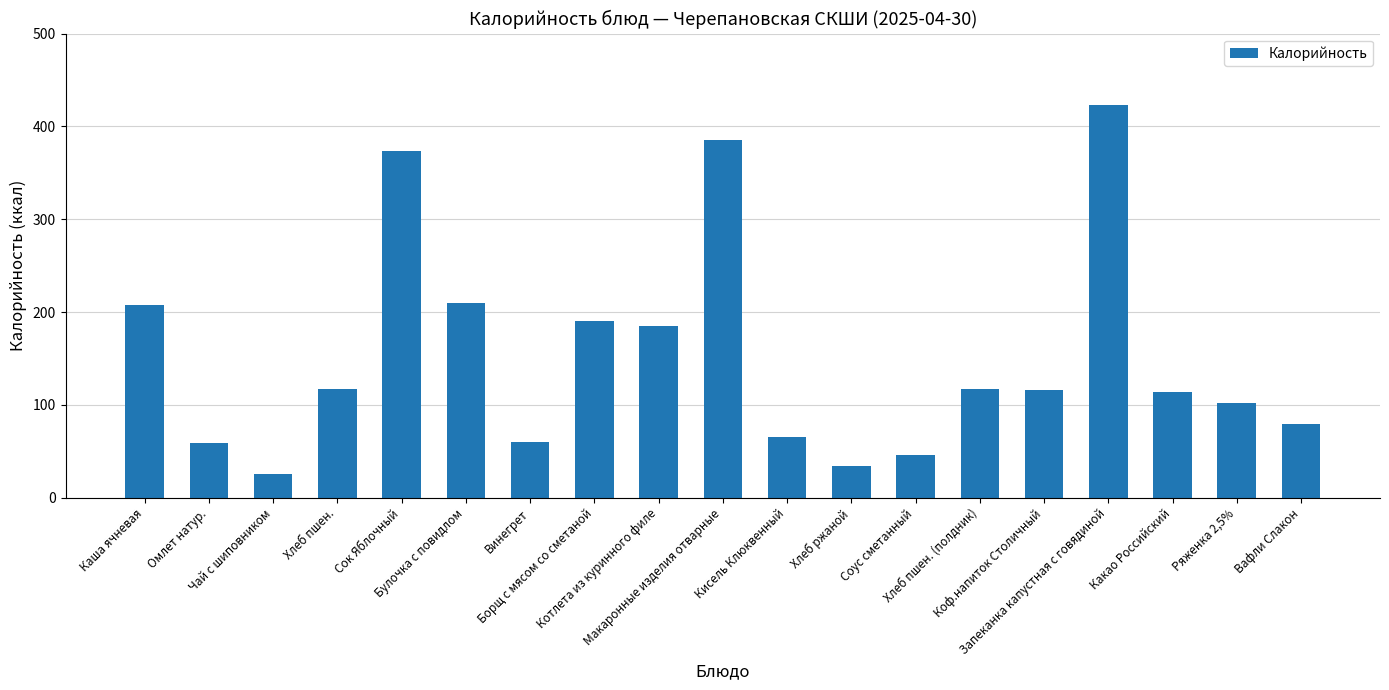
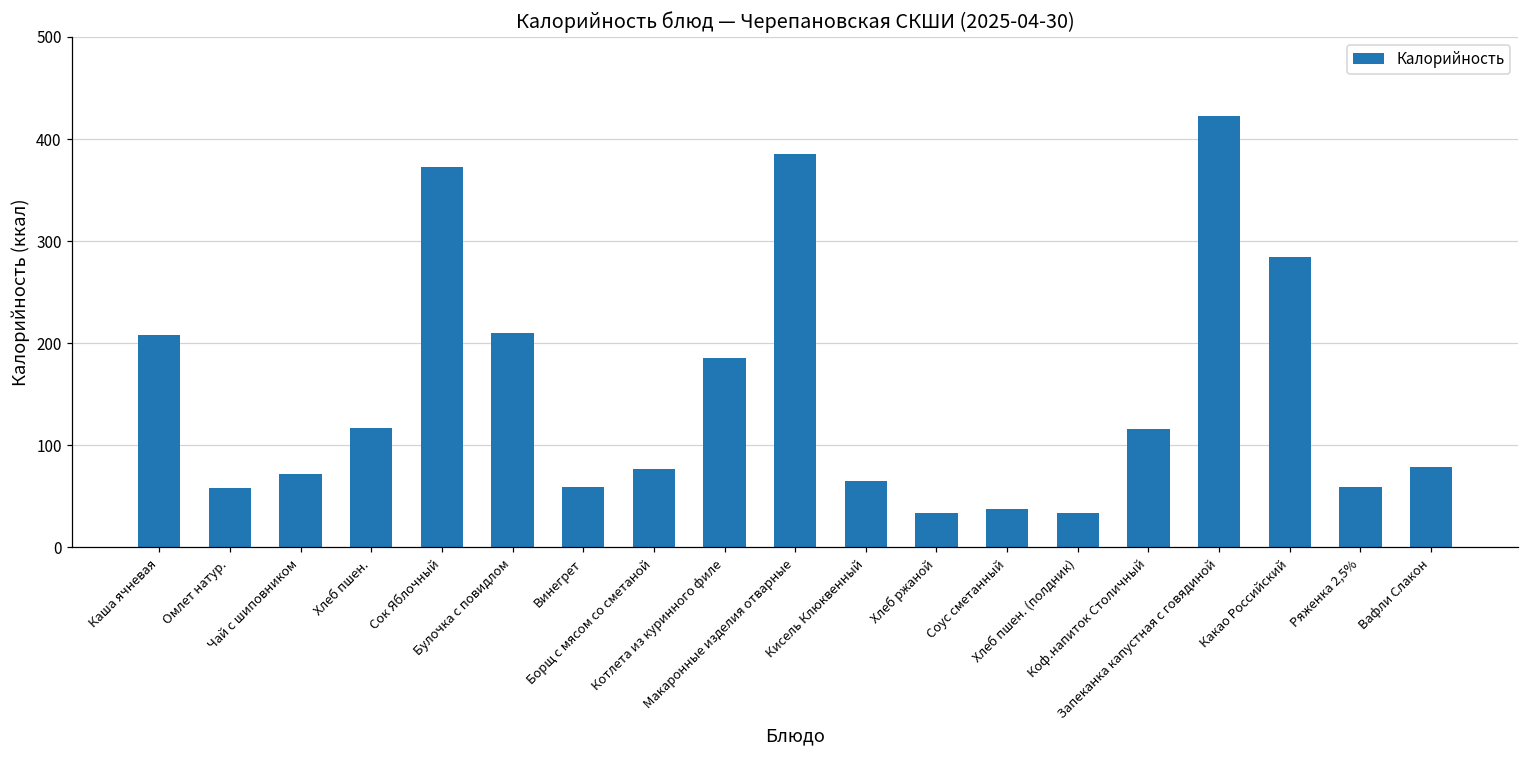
  {
    "Каша ячневая": 210,
    "Омлет натур.": 60,
-   "Чай с шиповником": 30,
+   "Чай с шиповником": 70,
    "Хлеб пшен.": 120,
    "Сок Яблочный": 370,
    "Булочка с повидлом": 210,
    "Винегрет": 60,
-   "Борщ с мясом со сметаной": 190,
+   "Борщ с мясом со сметаной": 80,
    "Котлета из куринного филе": 190,
    "Макаронные изделия отварные": 390,
    "Кисель Клюквенный": 70,
    "Хлеб ржаной": 30,
-   "Соус сметанный": 50,
-   "Хлеб пшен. (полдник)": 120,
+   "Соус сметанный": 40,
+   "Хлеб пшен. (полдник)": 30,
    "Коф.напиток Столичный": 120,
    "Запеканка капустная с говядиной": 420,
-   "Какао Российский": 110,
-   "Ряженка 2,5%": 100,
+   "Какао Российский": 280,
+   "Ряженка 2,5%": 60,
    "Вафли Слакон": 80
  }
